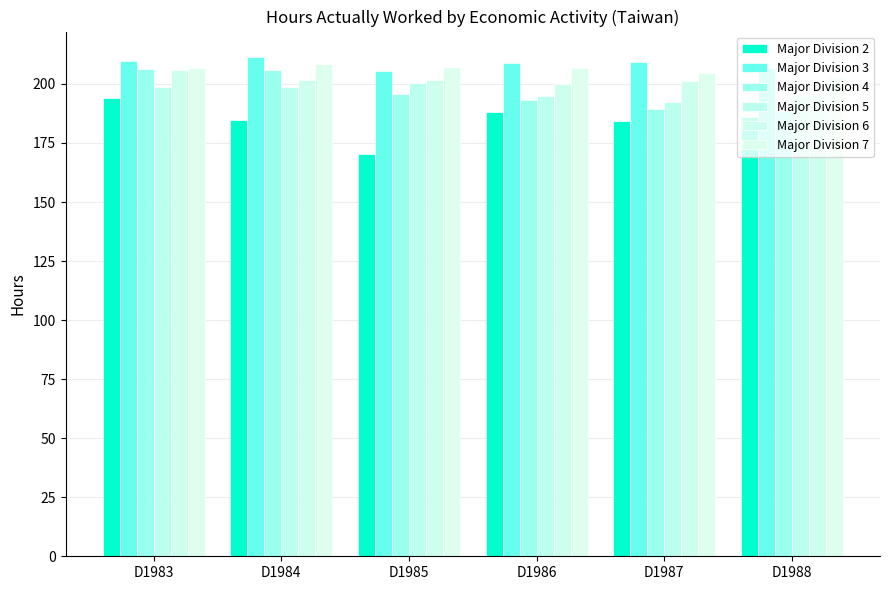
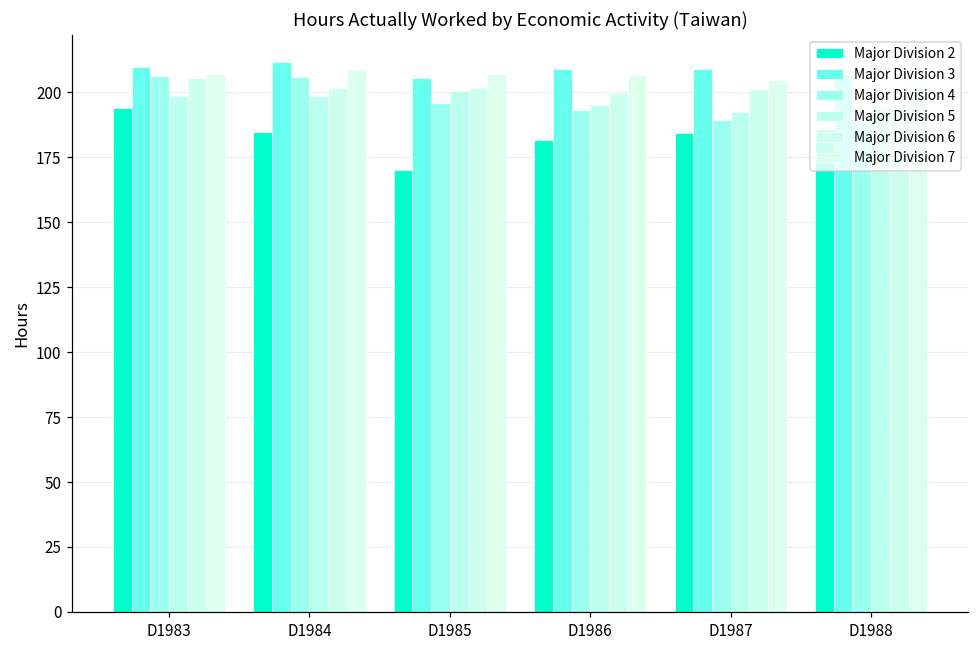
  {
    "Major Division 2": {
      "D1983": 194,
      "D1984": 185,
      "D1985": 170,
-     "D1986": 188,
+     "D1986": 182,
      "D1987": 185
    }
  }
